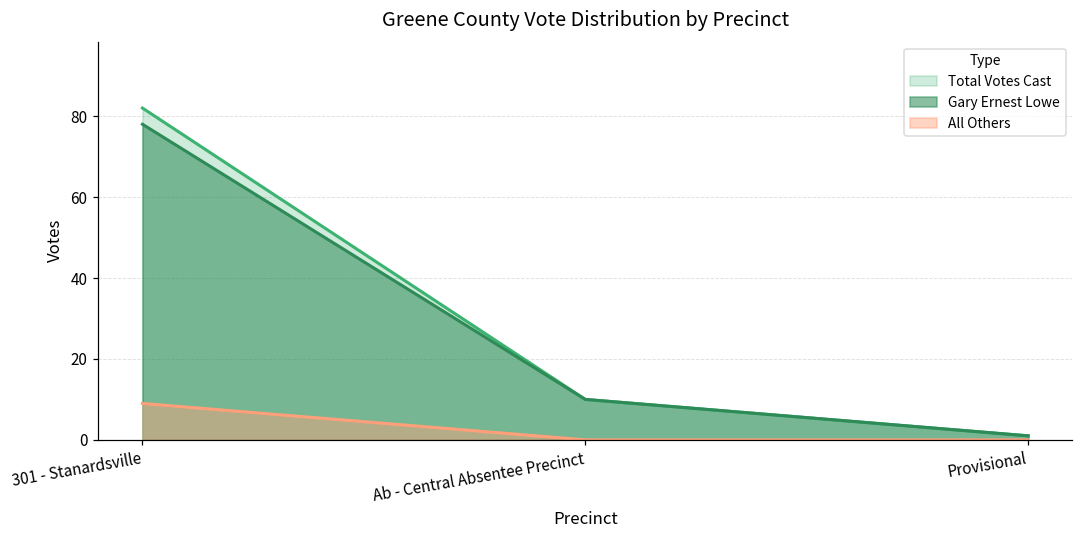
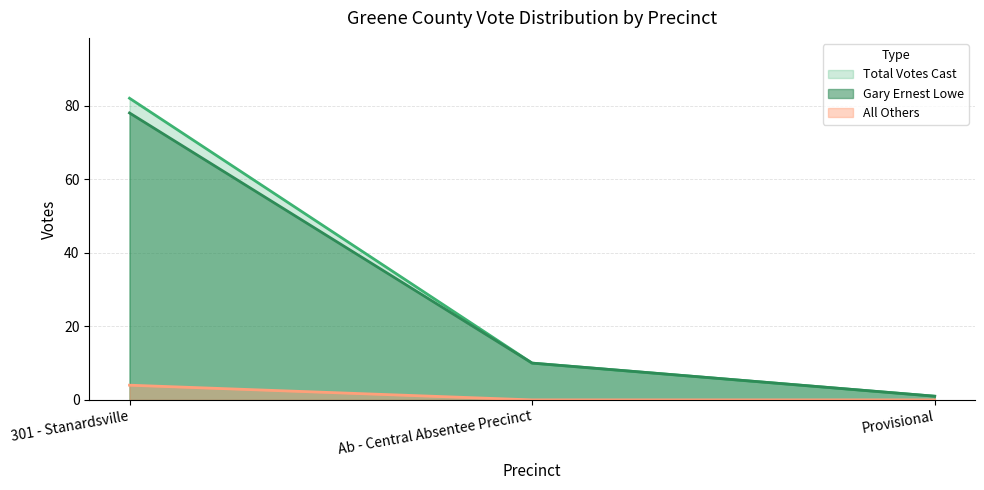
  {
    "All Others": {
-     "301 - Stanardsville": 9,
+     "301 - Stanardsville": 4,
      "Ab - Central Absentee Precinct": 0,
      "Provisional": 0
    }
  }
